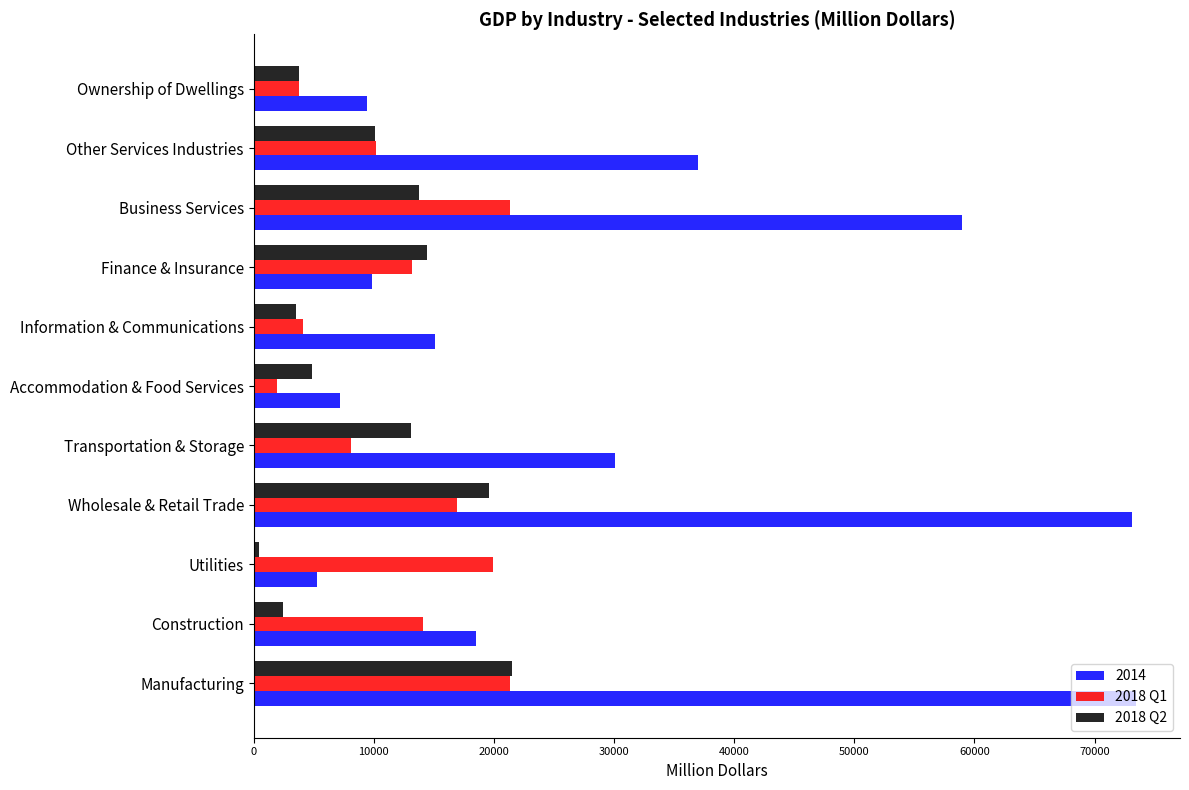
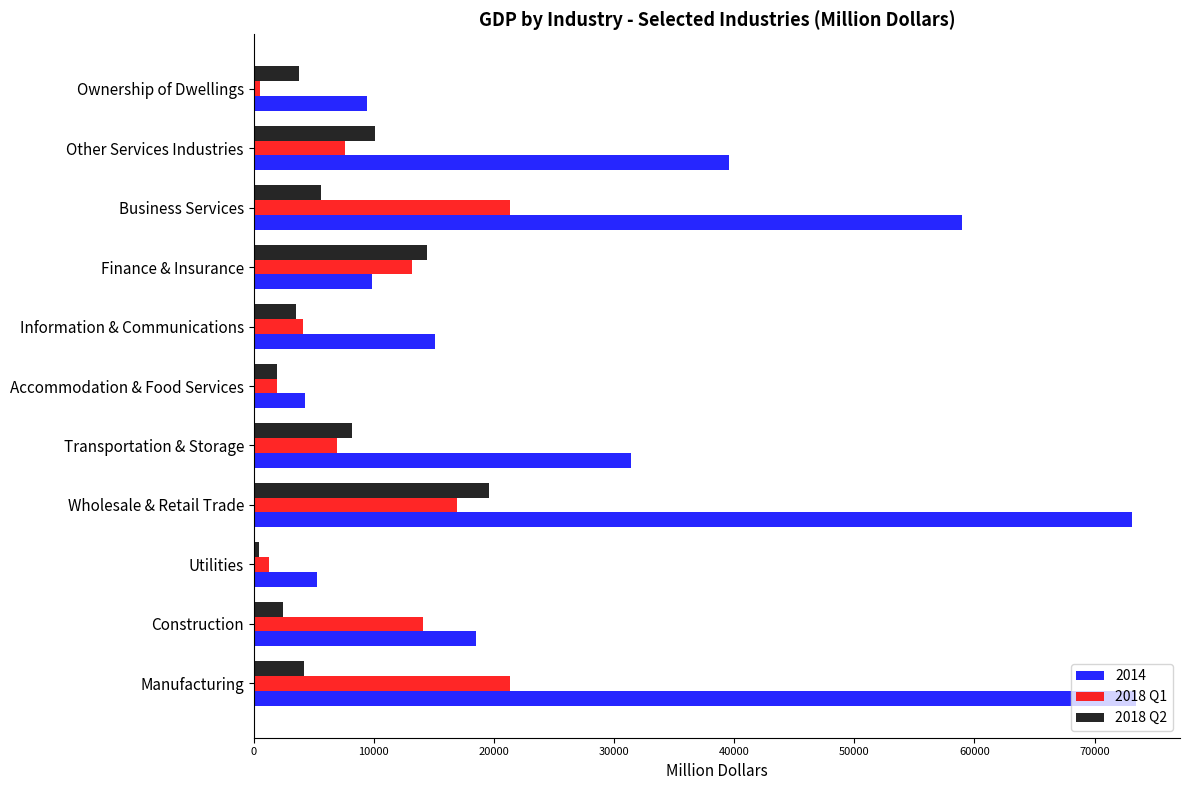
  {
    "2014": {
      "Ownership of Dwellings": 9400,
-     "Other Services Industries": 37000,
+     "Other Services Industries": 39600,
      "Business Services": 59000,
      "Finance & Insurance": 9900,
      "Information & Communications": 15100,
-     "Accommodation & Food Services": 7100,
-     "Transportation & Storage": 30100,
+     "Accommodation & Food Services": 4200,
+     "Transportation & Storage": 31400,
      "Wholesale & Retail Trade": 73100,
      "Utilities": 5300,
      "Construction": 18500
    },
    "2018 Q1": {
-     "Ownership of Dwellings": 3800,
-     "Other Services Industries": 10200,
+     "Ownership of Dwellings": 500,
+     "Other Services Industries": 7600,
      "Business Services": 21300,
      "Finance & Insurance": 13200,
      "Information & Communications": 4100,
      "Accommodation & Food Services": 1900,
-     "Transportation & Storage": 8100,
+     "Transportation & Storage": 6900,
      "Wholesale & Retail Trade": 16900,
-     "Utilities": 20000,
+     "Utilities": 1300,
      "Construction": 14100,
      "Manufacturing": 21300
    },
    "2018 Q2": {
      "Ownership of Dwellings": 3800,
      "Other Services Industries": 10100,
-     "Business Services": 13800,
+     "Business Services": 5600,
      "Finance & Insurance": 14400,
      "Information & Communications": 3600,
-     "Accommodation & Food Services": 4800,
-     "Transportation & Storage": 13100,
+     "Accommodation & Food Services": 1900,
+     "Transportation & Storage": 8200,
      "Wholesale & Retail Trade": 19600,
      "Utilities": 400,
      "Construction": 2400,
-     "Manufacturing": 21500
+     "Manufacturing": 4200
    }
  }
